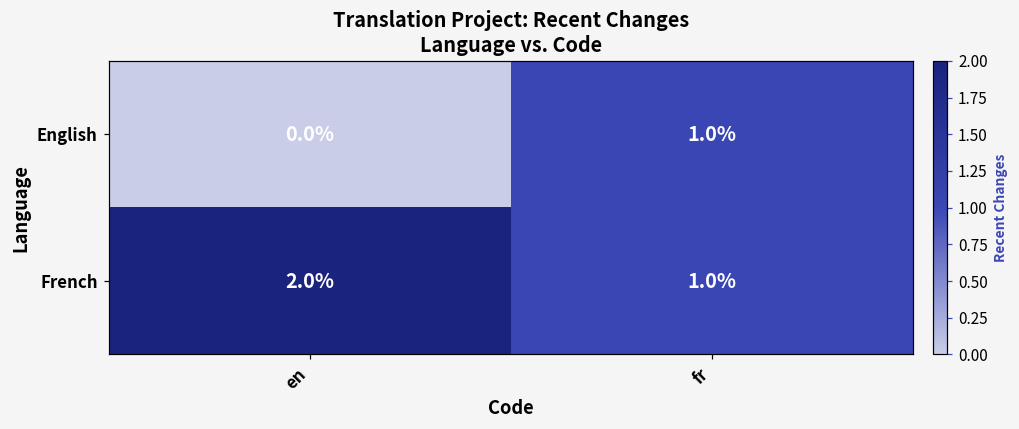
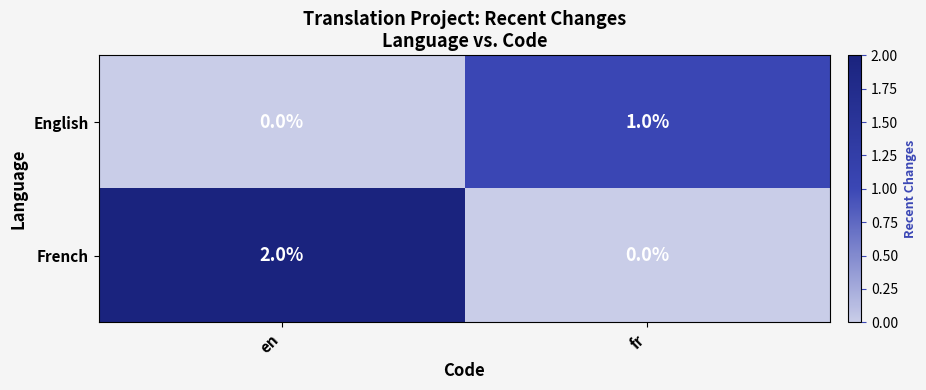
  {
    "English": {
      "en": "0.0%",
      "fr": "1.0%"
    },
    "French": {
      "en": "2.0%",
-     "fr": "1.0%"
+     "fr": "0.0%"
    }
  }
